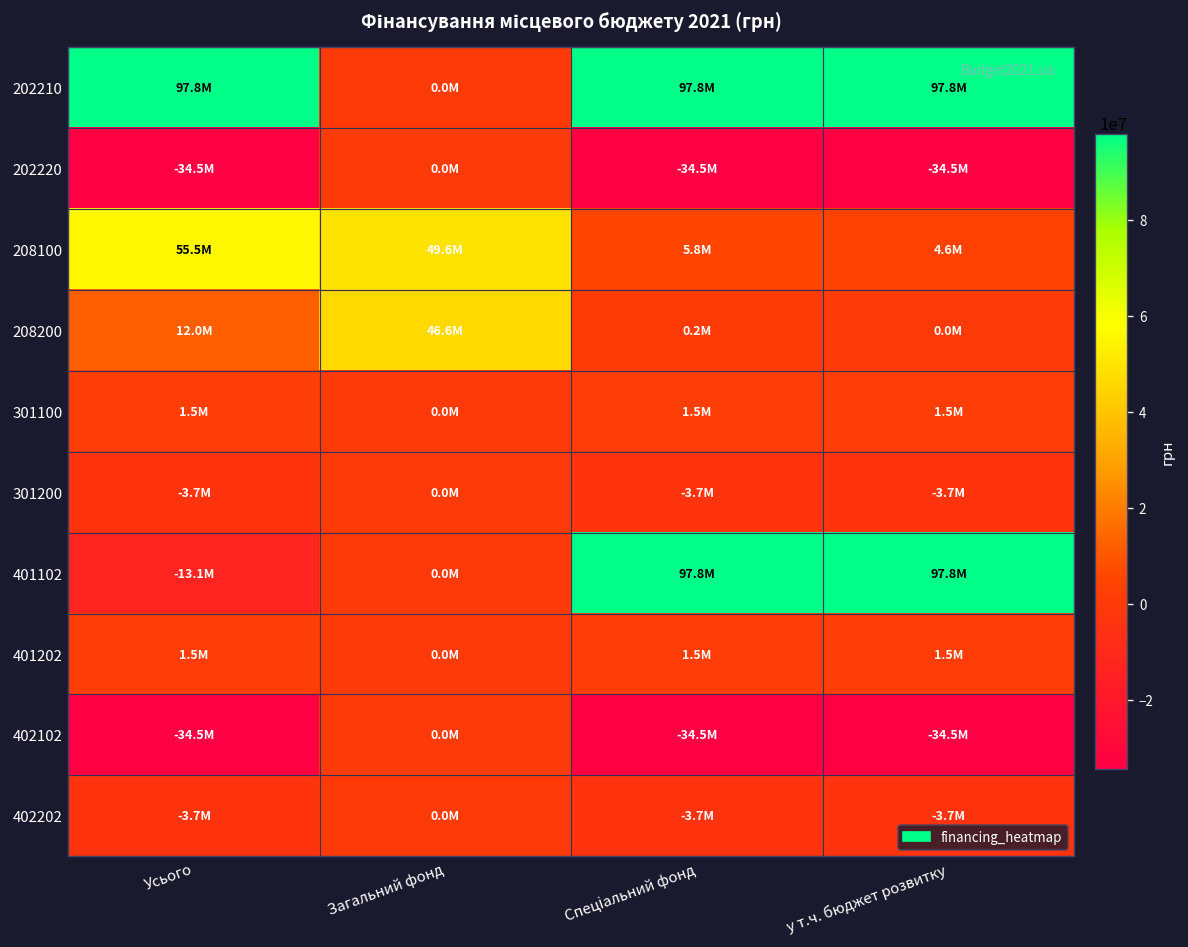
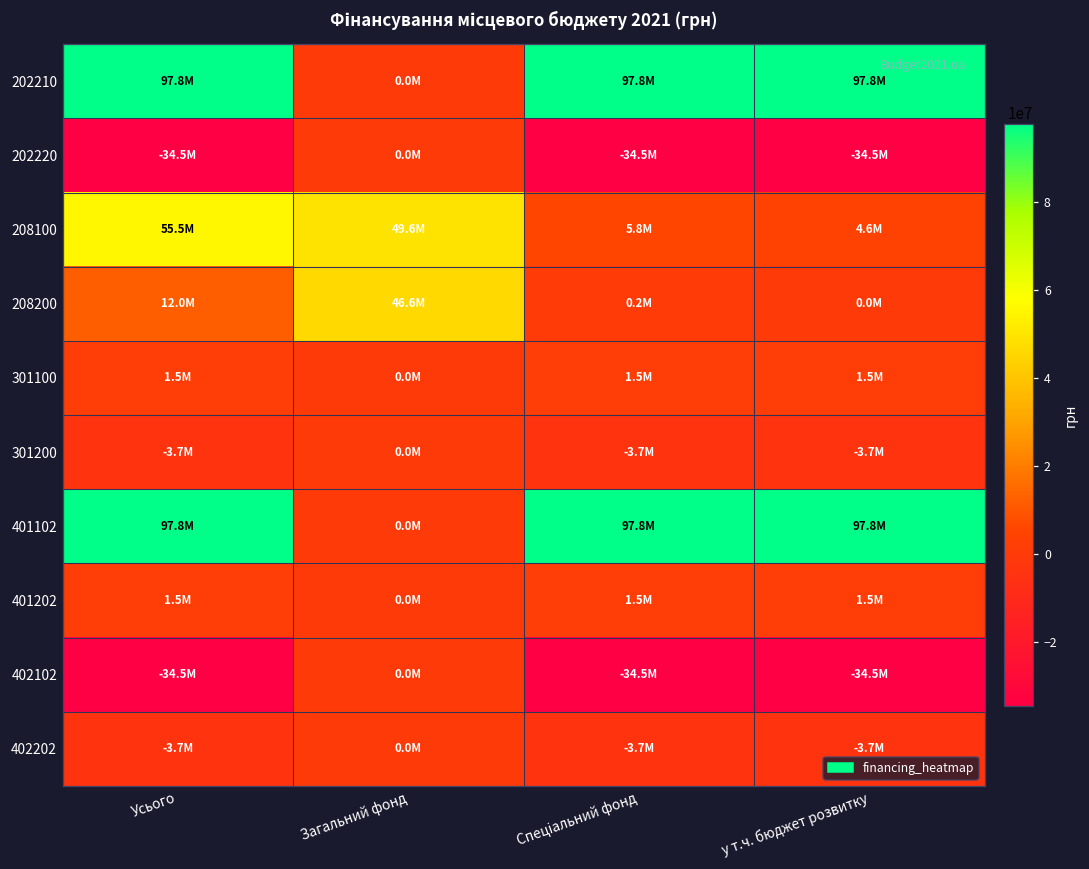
  {
    "202210": {
      "Усього": "97.8M",
      "Загальний фонд": "0.0M",
      "Спеціальний фонд": "97.8M"
    },
    "202220": {
      "Усього": "-34.5M",
      "Загальний фонд": "0.0M",
      "Спеціальний фонд": "-34.5M",
      "у т.ч. бюджет розвитку": "-34.5M"
    },
    "208100": {
      "Усього": "55.5M",
      "Загальний фонд": "49.6M",
      "Спеціальний фонд": "5.8M",
      "у т.ч. бюджет розвитку": "4.6M"
    },
    "208200": {
      "Усього": "12.0M",
      "Загальний фонд": "46.6M",
      "Спеціальний фонд": "0.2M",
      "у т.ч. бюджет розвитку": "0.0M"
    },
    "301100": {
      "Усього": "1.5M",
      "Загальний фонд": "0.0M",
      "Спеціальний фонд": "1.5M",
      "у т.ч. бюджет розвитку": "1.5M"
    },
    "301200": {
      "Усього": "-3.7M",
      "Загальний фонд": "0.0M",
      "Спеціальний фонд": "-3.7M",
      "у т.ч. бюджет розвитку": "-3.7M"
    },
    "401102": {
-     "Усього": "-13.1M",
+     "Усього": "97.8M",
      "Загальний фонд": "0.0M",
      "Спеціальний фонд": "97.8M",
      "у т.ч. бюджет розвитку": "97.8M"
    },
    "401202": {
      "Усього": "1.5M",
      "Загальний фонд": "0.0M",
      "Спеціальний фонд": "1.5M",
      "у т.ч. бюджет розвитку": "1.5M"
    },
    "402102": {
      "Усього": "-34.5M",
      "Загальний фонд": "0.0M",
      "Спеціальний фонд": "-34.5M",
      "у т.ч. бюджет розвитку": "-34.5M"
    },
    "402202": {
      "Усього": "-3.7M",
      "Загальний фонд": "0.0M",
      "Спеціальний фонд": "-3.7M",
      "у т.ч. бюджет розвитку": "-3.7M"
    }
  }
